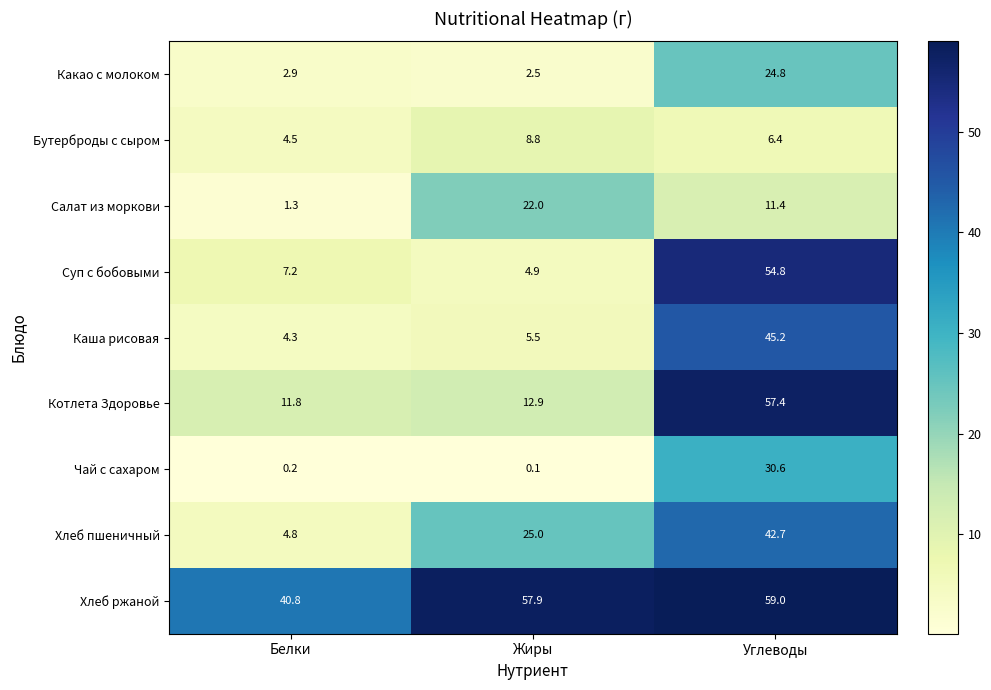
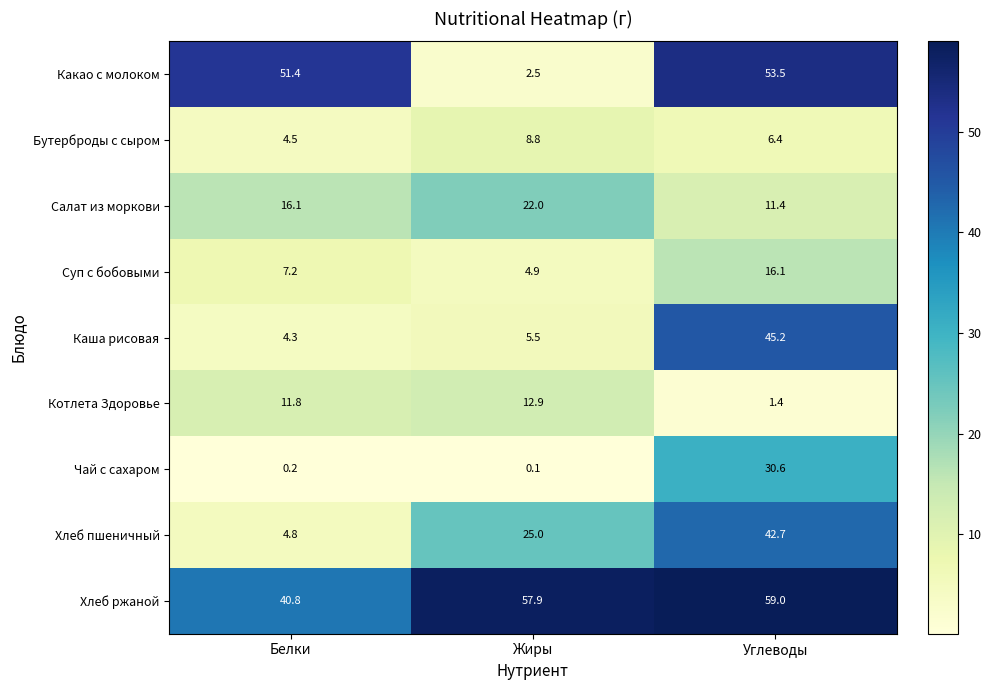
  {
    "Какао с молоком": {
-     "Белки": 2.9,
+     "Белки": 51.4,
      "Жиры": 2.5,
-     "Углеводы": 24.8
+     "Углеводы": 53.5
    },
    "Бутерброды с сыром": {
      "Белки": 4.5,
      "Жиры": 8.8,
      "Углеводы": 6.4
    },
    "Салат из моркови": {
-     "Белки": 1.3,
+     "Белки": 16.1,
      "Жиры": 22.0,
      "Углеводы": 11.4
    },
    "Суп с бобовыми": {
      "Белки": 7.2,
      "Жиры": 4.9,
-     "Углеводы": 54.8
+     "Углеводы": 16.1
    },
    "Каша рисовая": {
      "Белки": 4.3,
      "Жиры": 5.5,
      "Углеводы": 45.2
    },
    "Котлета Здоровье": {
      "Белки": 11.8,
      "Жиры": 12.9,
-     "Углеводы": 57.4
+     "Углеводы": 1.4
    },
    "Чай с сахаром": {
      "Белки": 0.2,
      "Жиры": 0.1,
      "Углеводы": 30.6
    },
    "Хлеб пшеничный": {
      "Белки": 4.8,
      "Жиры": 25.0,
      "Углеводы": 42.7
    },
    "Хлеб ржаной": {
      "Белки": 40.8,
      "Жиры": 57.9,
      "Углеводы": 59.0
    }
  }
